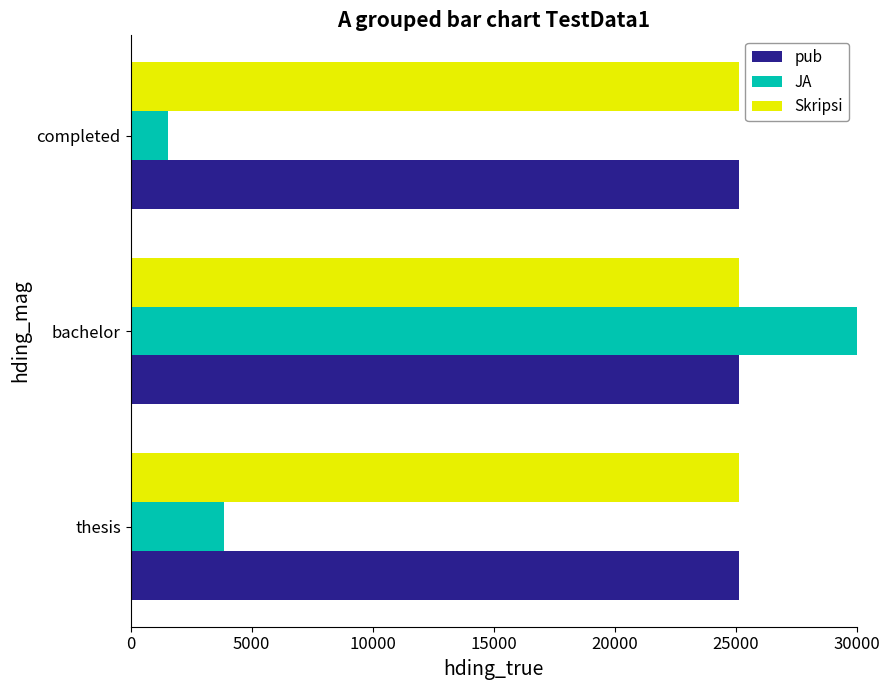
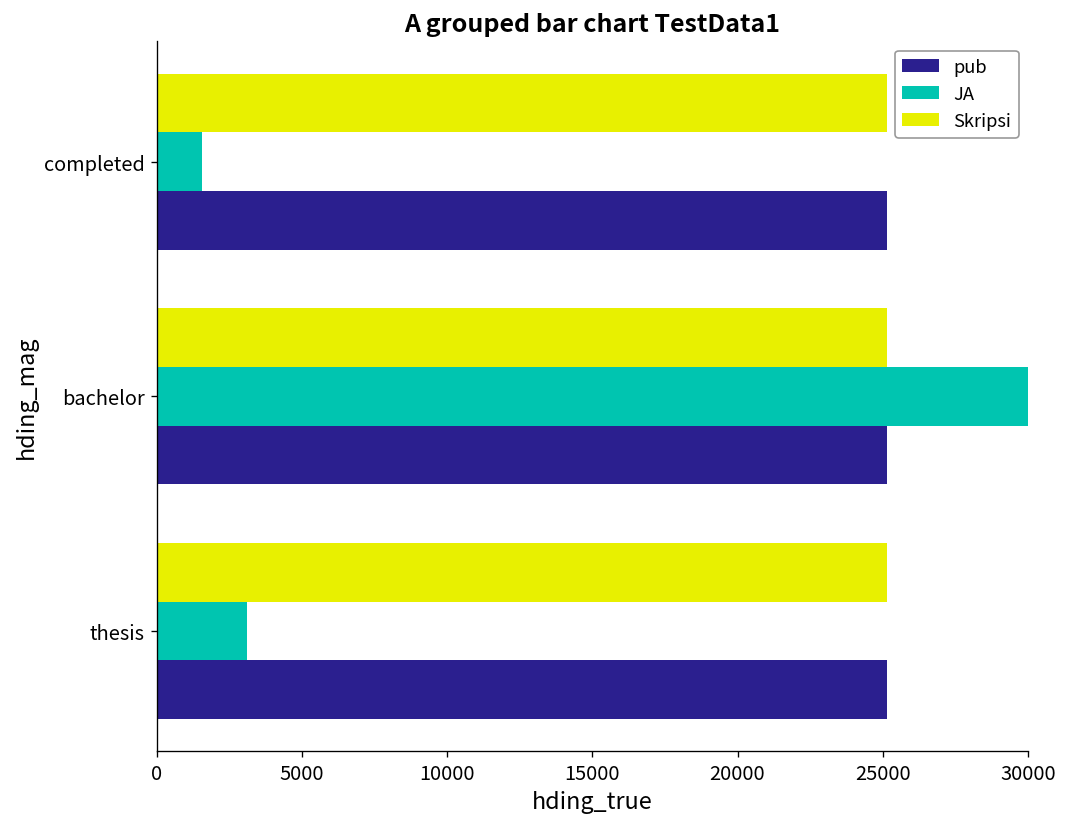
  {
    "pub": {
      "completed": 25100,
      "bachelor": 25100,
      "thesis": 25100
    },
    "JA": {
      "completed": 1600,
-     "thesis": 3900
+     "thesis": 3100
    },
    "Skripsi": {
      "completed": 25100,
      "bachelor": 25100,
      "thesis": 25100
    }
  }
